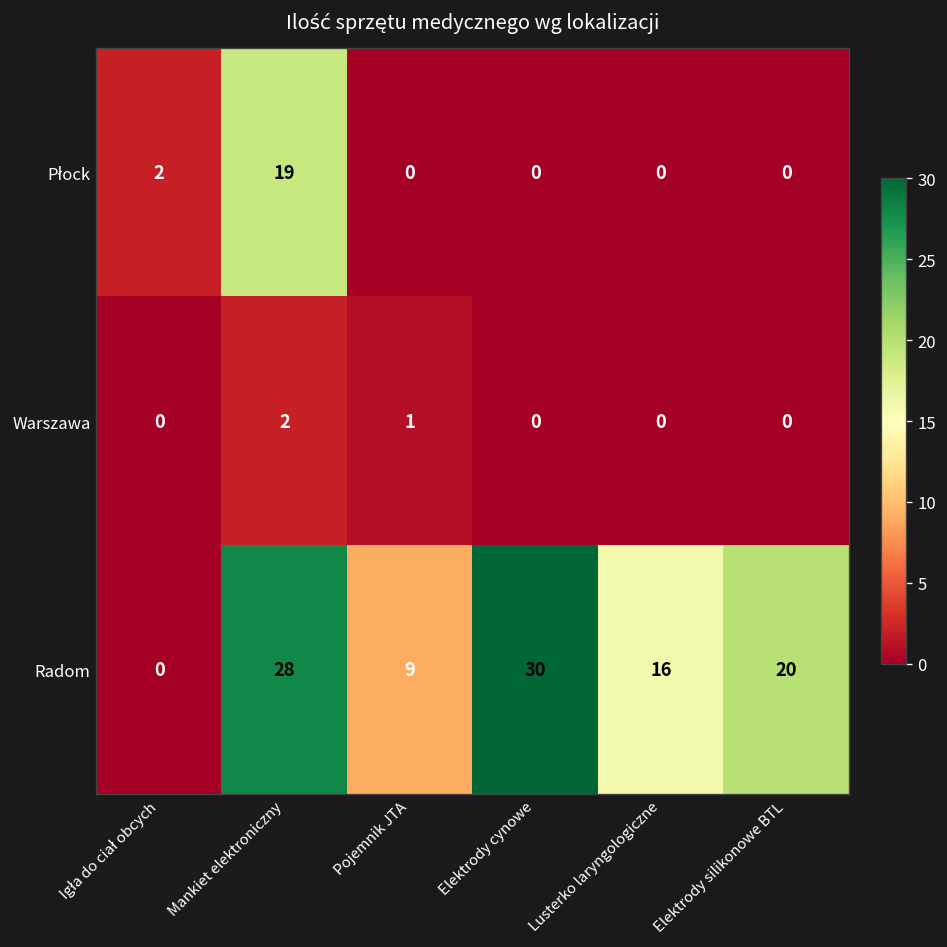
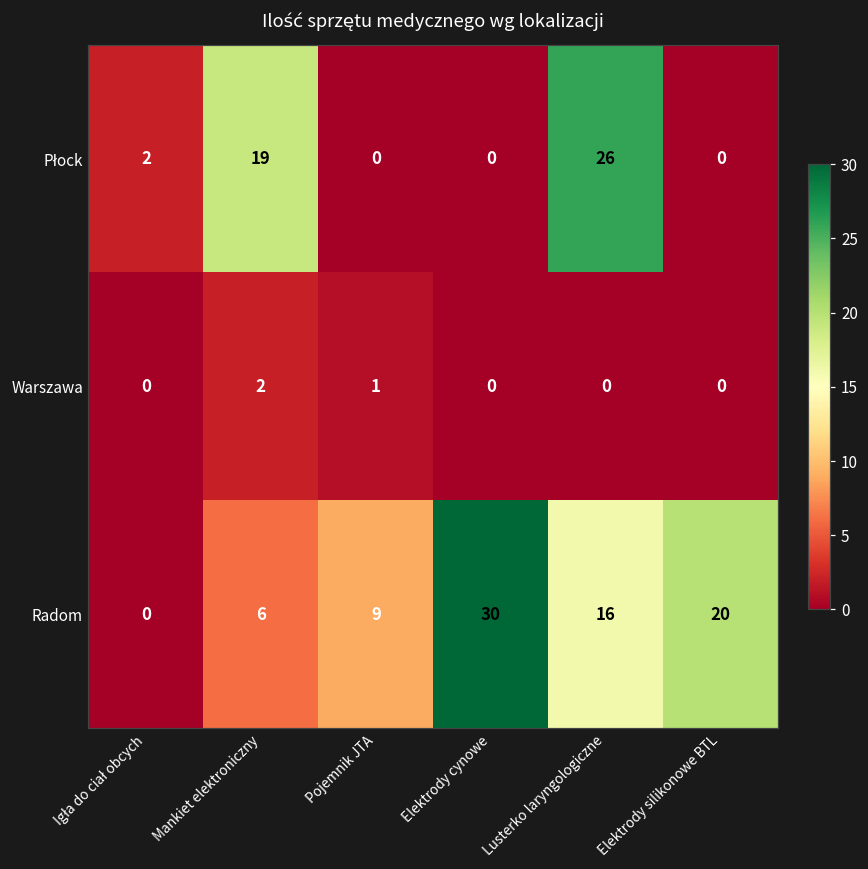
  {
    "Płock": {
      "Igła do ciał obcych": 2,
      "Mankiet elektroniczny": 19,
      "Pojemnik JTA": 0,
      "Elektrody cynowe": 0,
-     "Lusterko laryngologiczne": 0,
+     "Lusterko laryngologiczne": 26,
      "Elektrody silikonowe BTL": 0
    },
    "Warszawa": {
      "Igła do ciał obcych": 0,
      "Mankiet elektroniczny": 2,
      "Pojemnik JTA": 1,
      "Elektrody cynowe": 0,
      "Lusterko laryngologiczne": 0,
      "Elektrody silikonowe BTL": 0
    },
    "Radom": {
      "Igła do ciał obcych": 0,
-     "Mankiet elektroniczny": 28,
+     "Mankiet elektroniczny": 6,
      "Pojemnik JTA": 9,
      "Elektrody cynowe": 30,
      "Lusterko laryngologiczne": 16,
      "Elektrody silikonowe BTL": 20
    }
  }
